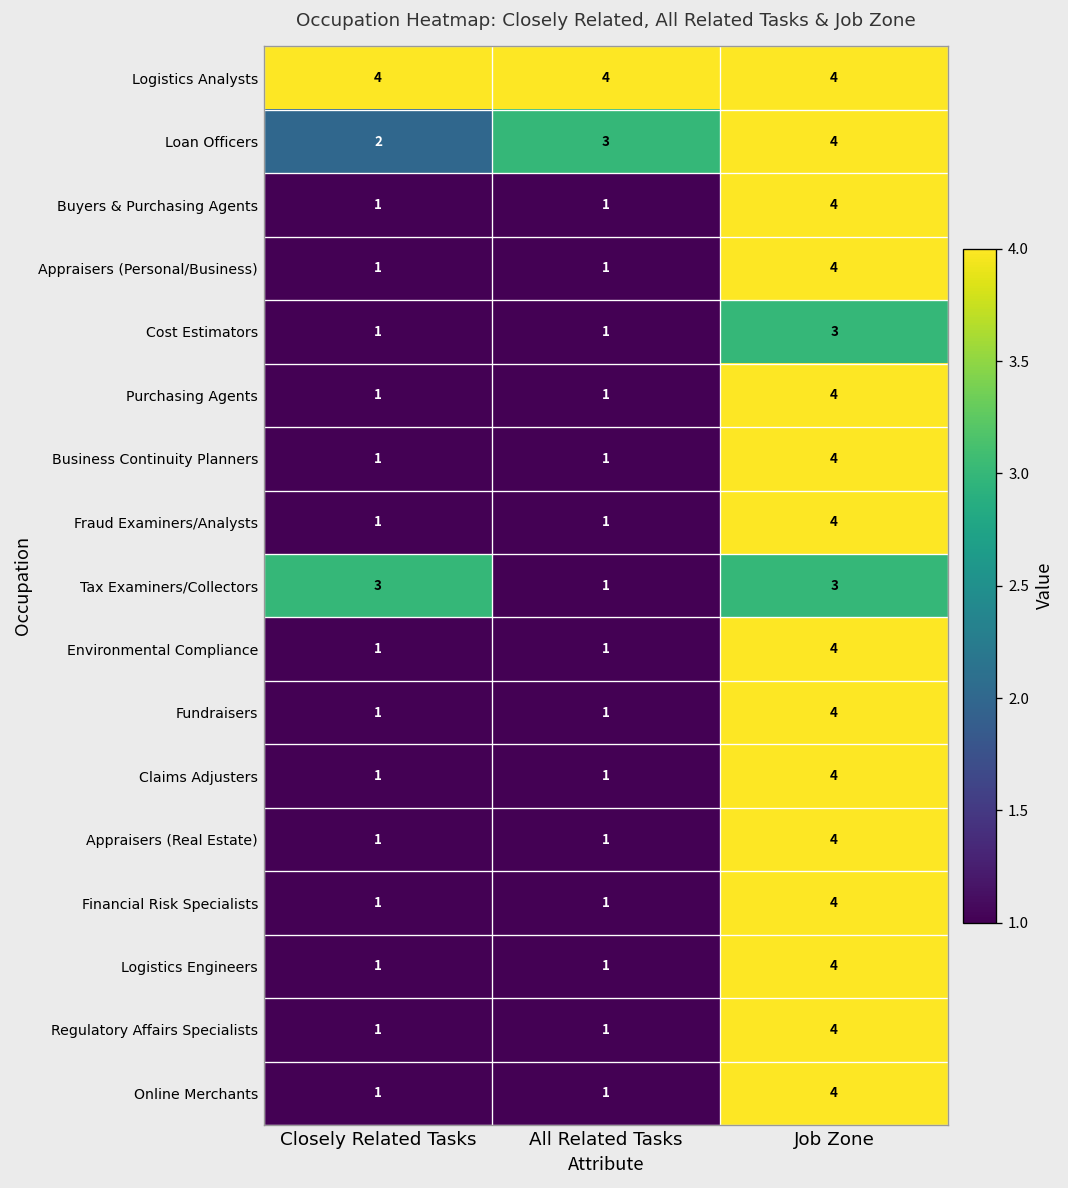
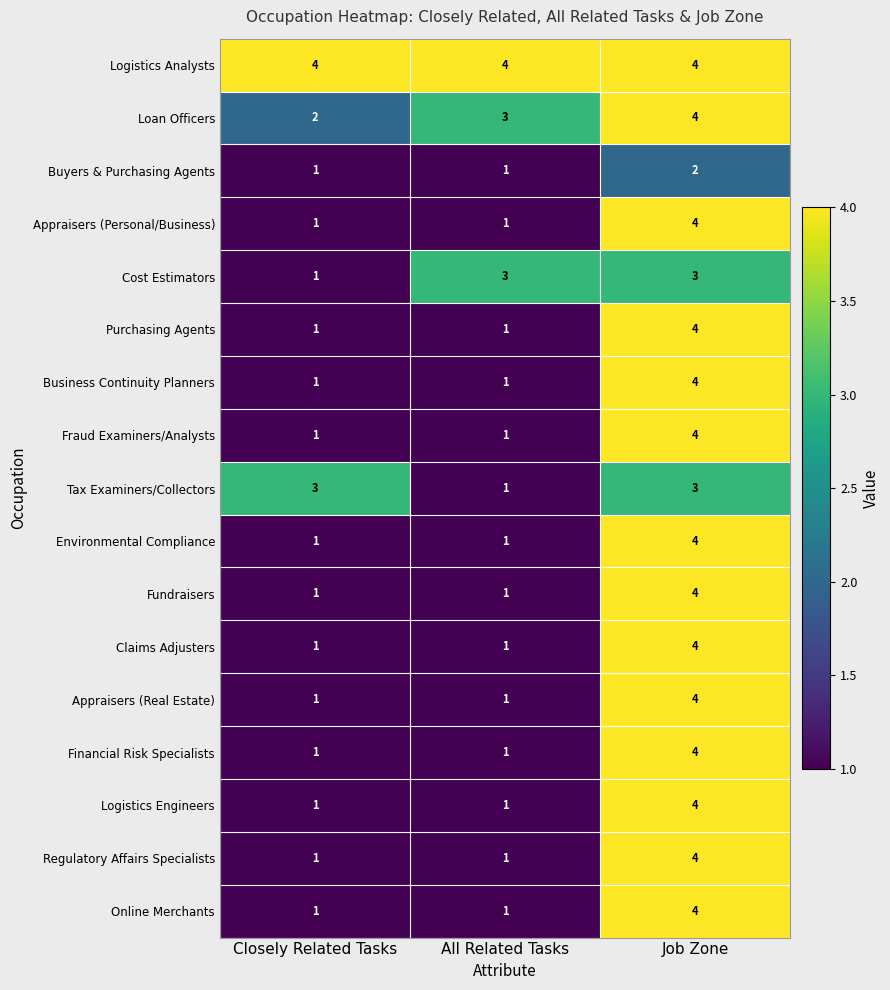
  {
    "Logistics Analysts": {
      "Closely Related Tasks": 4,
      "All Related Tasks": 4,
      "Job Zone": 4
    },
    "Loan Officers": {
      "Closely Related Tasks": 2,
      "All Related Tasks": 3,
      "Job Zone": 4
    },
    "Buyers & Purchasing Agents": {
      "Closely Related Tasks": 1,
      "All Related Tasks": 1,
-     "Job Zone": 4
+     "Job Zone": 2
    },
    "Appraisers (Personal/Business)": {
      "Closely Related Tasks": 1,
      "All Related Tasks": 1,
      "Job Zone": 4
    },
    "Cost Estimators": {
      "Closely Related Tasks": 1,
-     "All Related Tasks": 1,
+     "All Related Tasks": 3,
      "Job Zone": 3
    },
    "Purchasing Agents": {
      "Closely Related Tasks": 1,
      "All Related Tasks": 1,
      "Job Zone": 4
    },
    "Business Continuity Planners": {
      "Closely Related Tasks": 1,
      "All Related Tasks": 1,
      "Job Zone": 4
    },
    "Fraud Examiners/Analysts": {
      "Closely Related Tasks": 1,
      "All Related Tasks": 1,
      "Job Zone": 4
    },
    "Tax Examiners/Collectors": {
      "Closely Related Tasks": 3,
      "All Related Tasks": 1,
      "Job Zone": 3
    },
    "Environmental Compliance": {
      "Closely Related Tasks": 1,
      "All Related Tasks": 1,
      "Job Zone": 4
    },
    "Fundraisers": {
      "Closely Related Tasks": 1,
      "All Related Tasks": 1,
      "Job Zone": 4
    },
    "Claims Adjusters": {
      "Closely Related Tasks": 1,
      "All Related Tasks": 1,
      "Job Zone": 4
    },
    "Appraisers (Real Estate)": {
      "Closely Related Tasks": 1,
      "All Related Tasks": 1,
      "Job Zone": 4
    },
    "Financial Risk Specialists": {
      "Closely Related Tasks": 1,
      "All Related Tasks": 1,
      "Job Zone": 4
    },
    "Logistics Engineers": {
      "Closely Related Tasks": 1,
      "All Related Tasks": 1,
      "Job Zone": 4
    },
    "Regulatory Affairs Specialists": {
      "Closely Related Tasks": 1,
      "All Related Tasks": 1,
      "Job Zone": 4
    },
    "Online Merchants": {
      "Closely Related Tasks": 1,
      "All Related Tasks": 1,
      "Job Zone": 4
    }
  }
